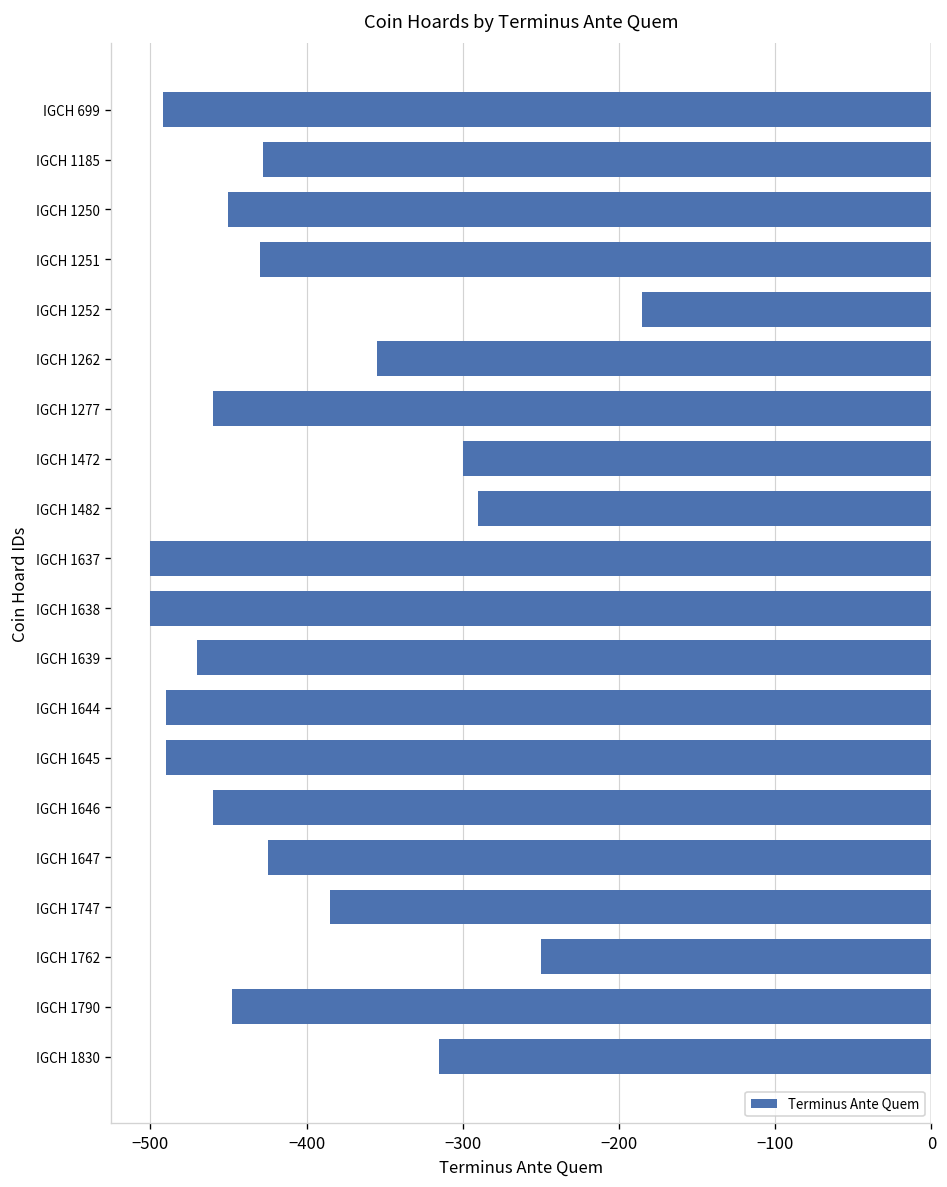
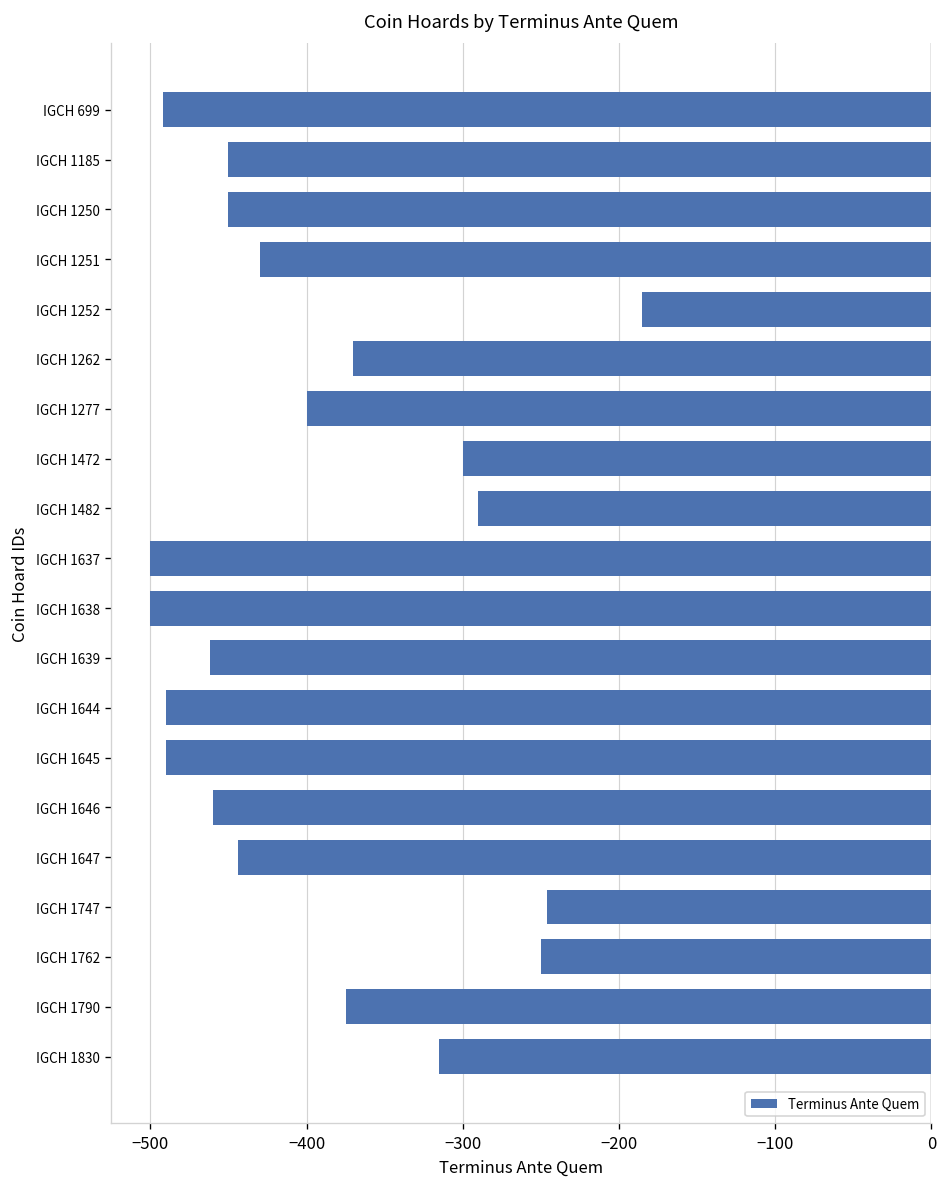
  {
    "IGCH 699": -492,
-   "IGCH 1185": -428,
+   "IGCH 1185": -450,
    "IGCH 1250": -450,
    "IGCH 1251": -430,
    "IGCH 1252": -185,
-   "IGCH 1262": -355,
-   "IGCH 1277": -460,
+   "IGCH 1262": -370,
+   "IGCH 1277": -400,
    "IGCH 1472": -300,
    "IGCH 1482": -290,
    "IGCH 1637": -500,
    "IGCH 1638": -500,
-   "IGCH 1639": -470,
+   "IGCH 1639": -462,
    "IGCH 1644": -490,
    "IGCH 1645": -490,
    "IGCH 1646": -460,
-   "IGCH 1647": -425,
-   "IGCH 1747": -385,
+   "IGCH 1647": -444,
+   "IGCH 1747": -246,
    "IGCH 1762": -250,
-   "IGCH 1790": -448,
+   "IGCH 1790": -375,
    "IGCH 1830": -315
  }
